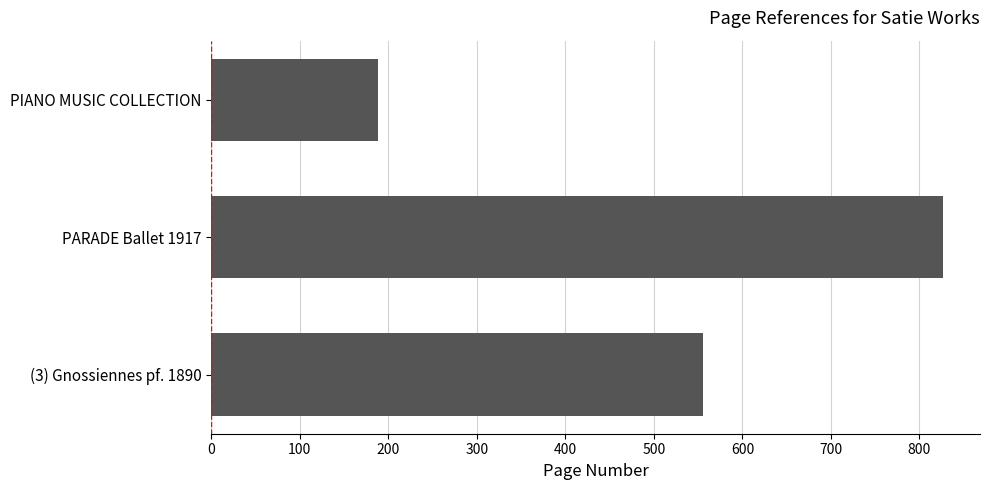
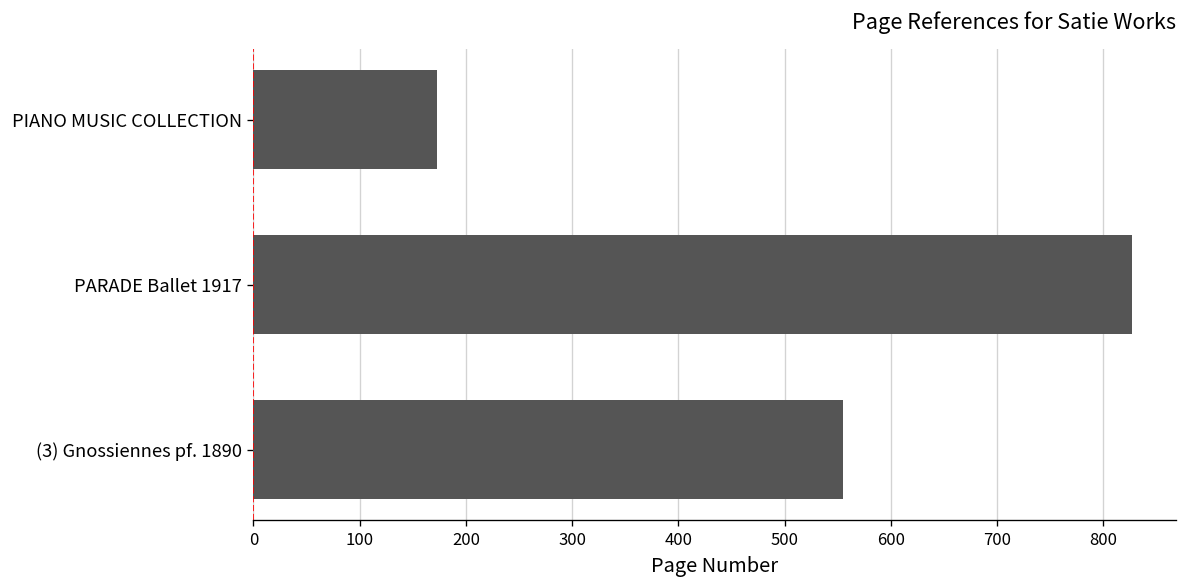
  {
-   "PIANO MUSIC COLLECTION": 190,
+   "PIANO MUSIC COLLECTION": 170,
    "PARADE Ballet 1917": 830,
    "(3) Gnossiennes pf. 1890": 560
  }
